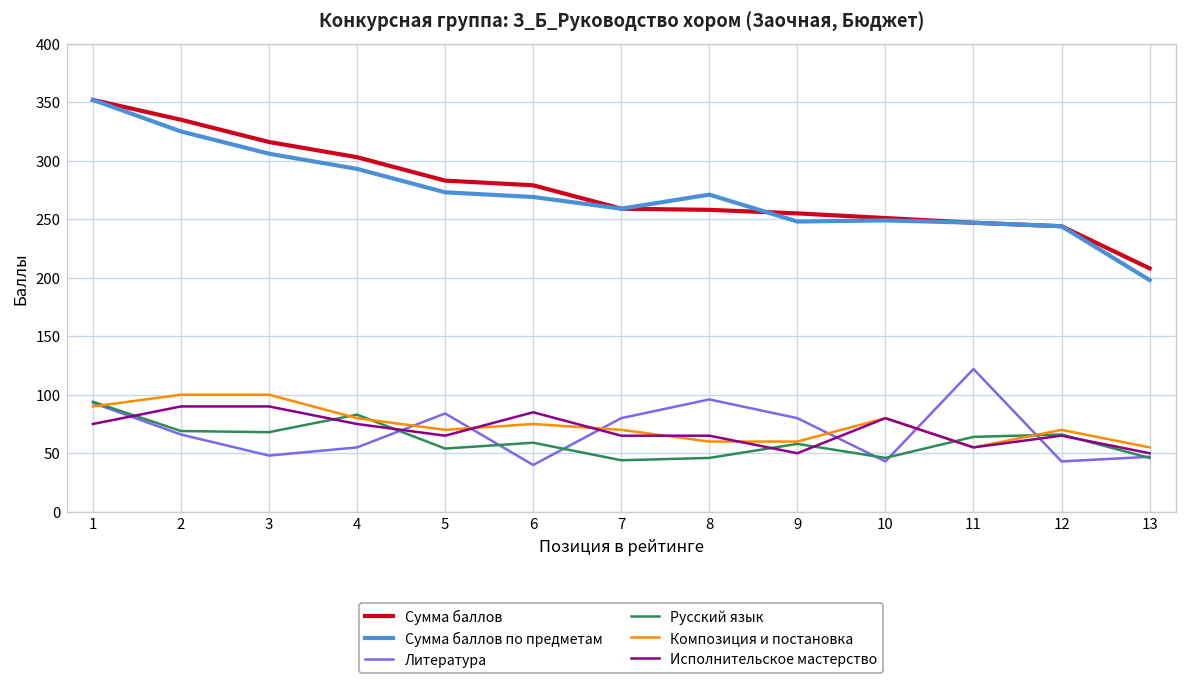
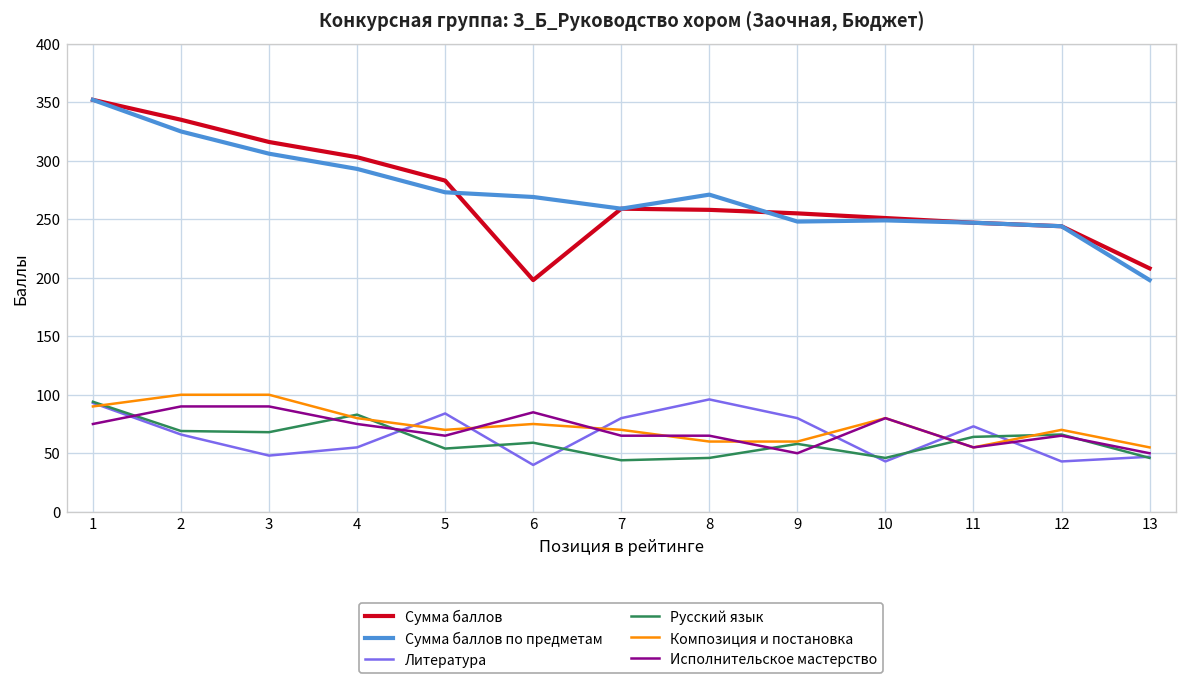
  {
    "Сумма баллов": {
      "2": 340,
      "3": 320,
      "4": 300,
      "5": 280,
-     "6": 280,
+     "6": 200,
      "8": 260,
      "9": 260,
      "13": 210
    },
    "Сумма баллов по предметам": {
      "2": 330,
      "3": 310,
      "4": 290,
      "5": 270,
      "6": 270,
      "8": 270,
      "9": 250,
      "13": 200
    },
    "Литература": {
      "2": 70,
      "3": 50,
      "4": 60,
      "5": 80,
      "6": 40,
      "7": 80,
      "8": 100,
      "9": 80,
      "10": 40,
-     "11": 120,
+     "11": 70,
      "12": 40
    },
    "Русский язык": {
      "2": 70,
      "3": 70,
      "4": 80,
      "5": 50,
      "6": 60,
      "7": 40,
      "8": 50,
      "10": 50,
      "11": 60
    },
    "Композиция и постановка": {
      "1": 90,
      "2": 100,
      "3": 100,
      "4": 80,
      "5": 70,
      "6": 80,
      "7": 70,
      "8": 60,
      "12": 70,
      "13": 60
    },
    "Исполнительское мастерство": {
      "1": 80,
      "2": 90,
      "3": 90,
      "4": 80,
      "5": 70,
      "6": 90,
      "7": 70,
      "8": 70,
      "9": 50,
      "13": 50
    }
  }
